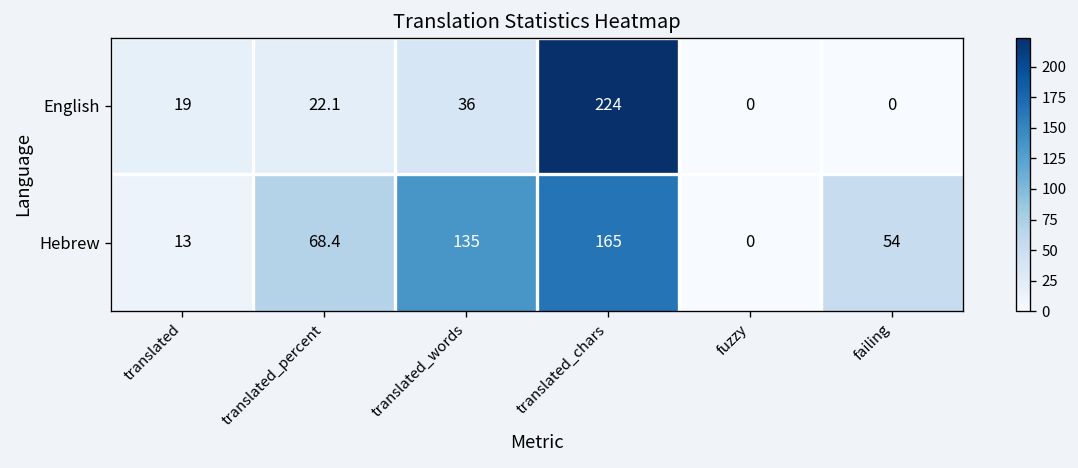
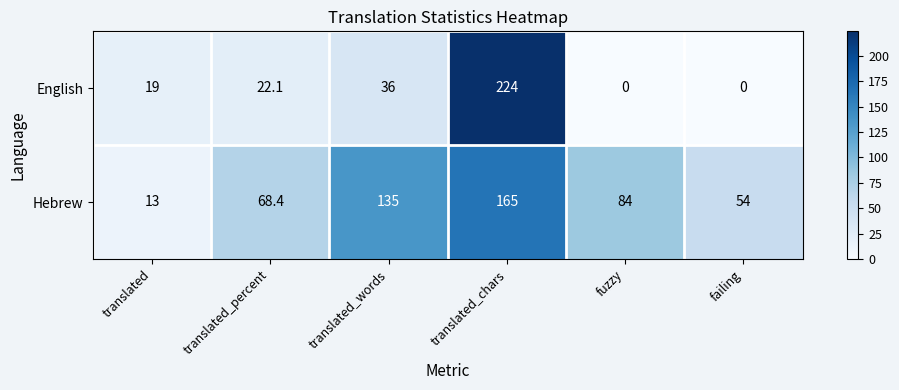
  {
    "English": {
      "translated": 19,
      "translated_percent": 22.1,
      "translated_words": 36,
      "translated_chars": 224,
      "fuzzy": 0,
      "failing": 0
    },
    "Hebrew": {
      "translated": 13,
      "translated_percent": 68.4,
      "translated_words": 135,
      "translated_chars": 165,
-     "fuzzy": 0,
+     "fuzzy": 84,
      "failing": 54
    }
  }
